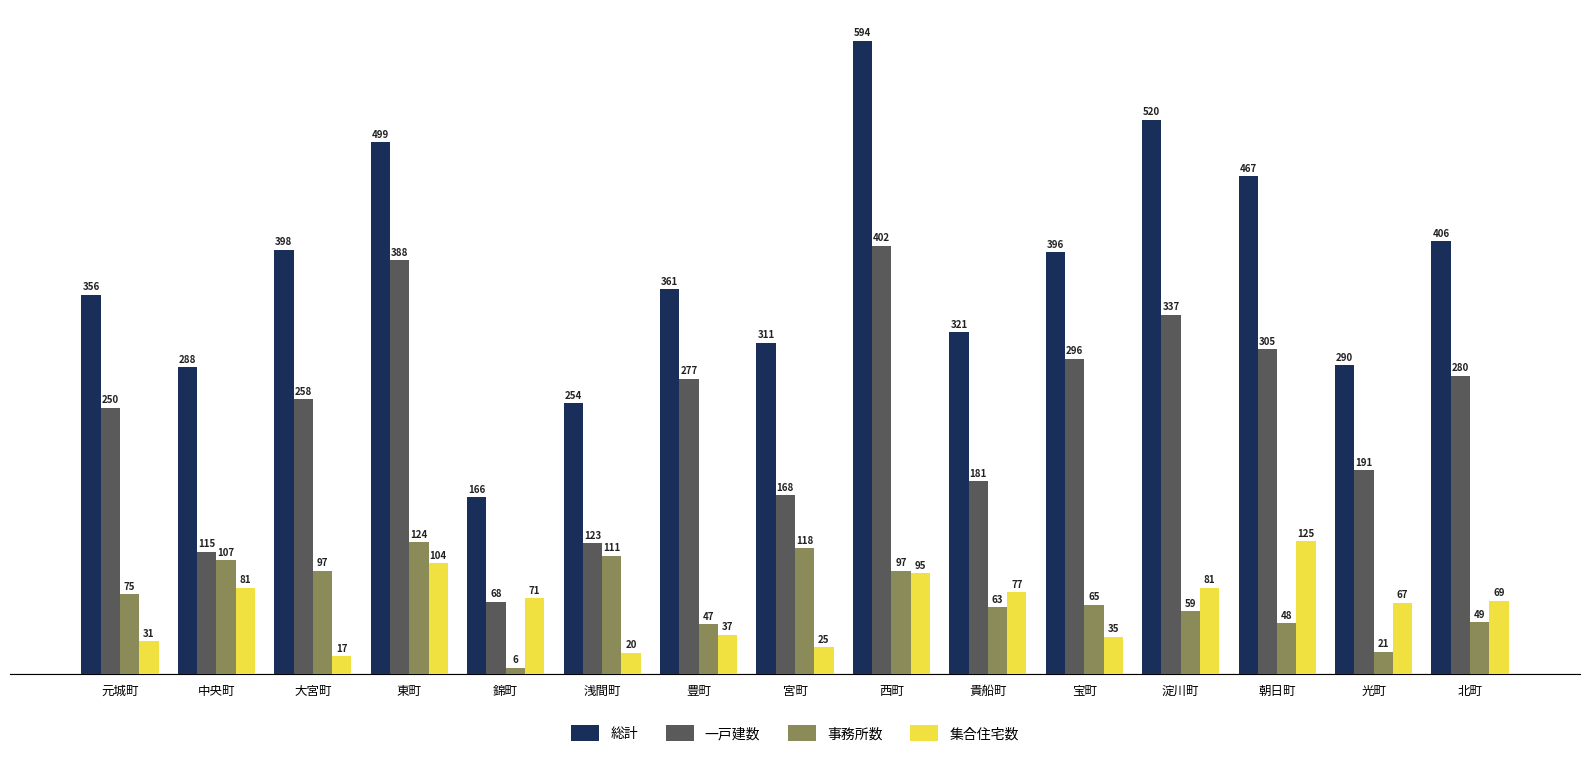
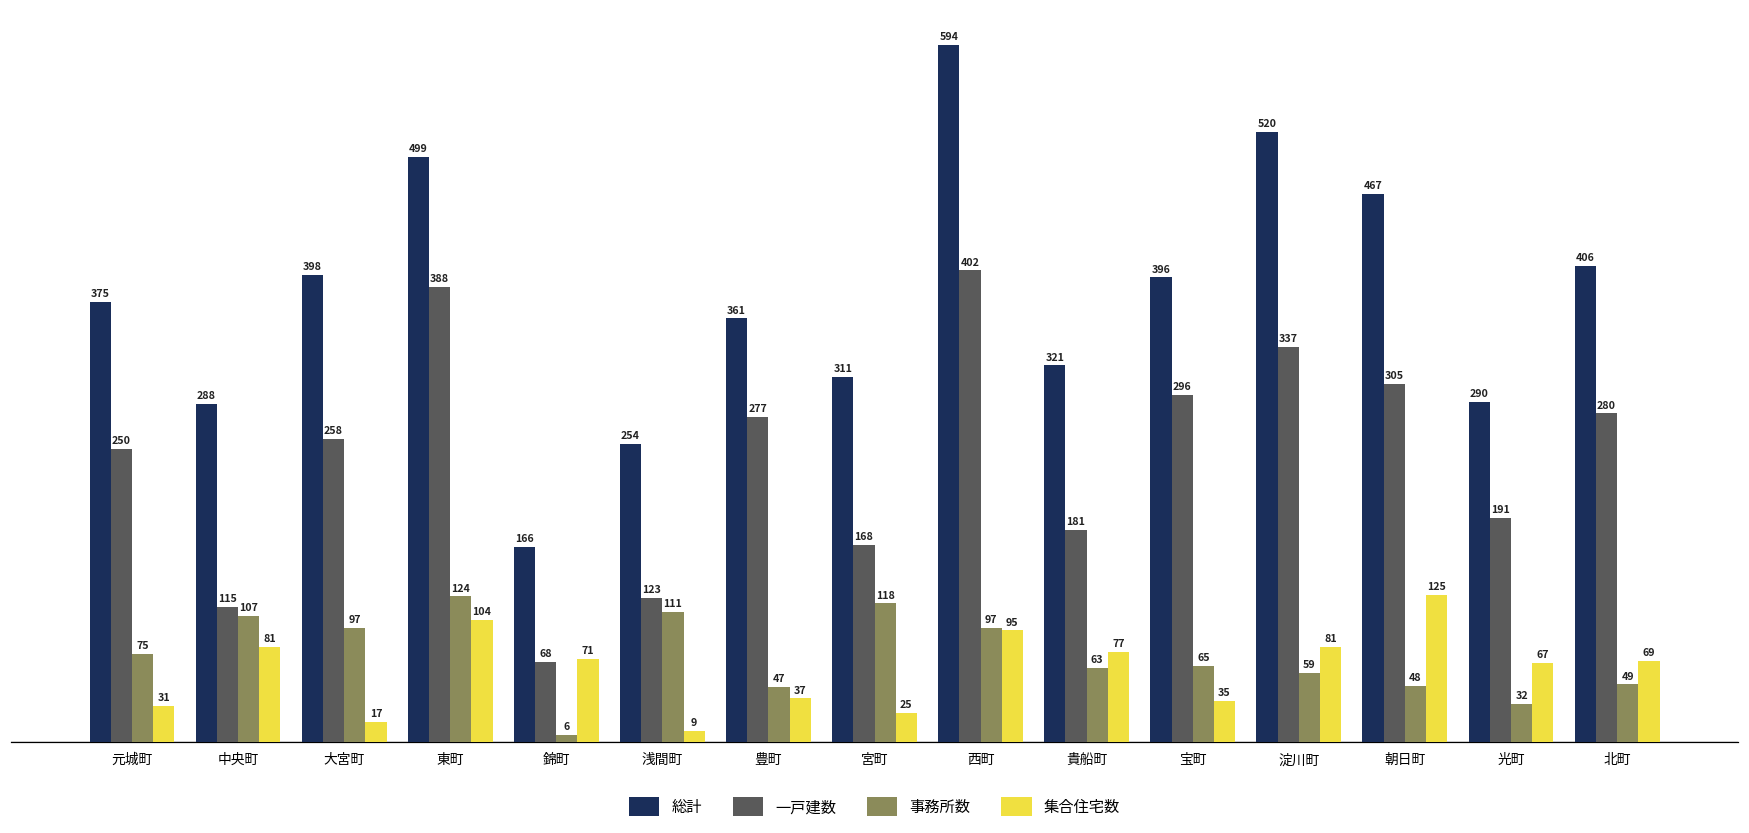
  {
    "総計": {
-     "元城町": 356,
+     "元城町": 375,
      "中央町": 288,
      "大宮町": 398,
      "東町": 499,
      "錦町": 166,
      "浅間町": 254,
      "豊町": 361,
      "宮町": 311,
      "西町": 594,
      "貴船町": 321,
      "宝町": 396,
      "淀川町": 520,
      "朝日町": 467,
      "光町": 290,
      "北町": 406
    },
    "一戸建数": {
      "元城町": 250,
      "中央町": 115,
      "大宮町": 258,
      "東町": 388,
      "錦町": 68,
      "浅間町": 123,
      "豊町": 277,
      "宮町": 168,
      "西町": 402,
      "貴船町": 181,
      "宝町": 296,
      "淀川町": 337,
      "朝日町": 305,
      "光町": 191,
      "北町": 280
    },
    "事務所数": {
      "元城町": 75,
      "中央町": 107,
      "大宮町": 97,
      "東町": 124,
      "錦町": 6,
      "浅間町": 111,
      "豊町": 47,
      "宮町": 118,
      "西町": 97,
      "貴船町": 63,
      "宝町": 65,
      "淀川町": 59,
      "朝日町": 48,
-     "光町": 21,
+     "光町": 32,
      "北町": 49
    },
    "集合住宅数": {
      "元城町": 31,
      "中央町": 81,
      "大宮町": 17,
      "東町": 104,
      "錦町": 71,
-     "浅間町": 20,
+     "浅間町": 9,
      "豊町": 37,
      "宮町": 25,
      "西町": 95,
      "貴船町": 77,
      "宝町": 35,
      "淀川町": 81,
      "朝日町": 125,
      "光町": 67,
      "北町": 69
    }
  }
